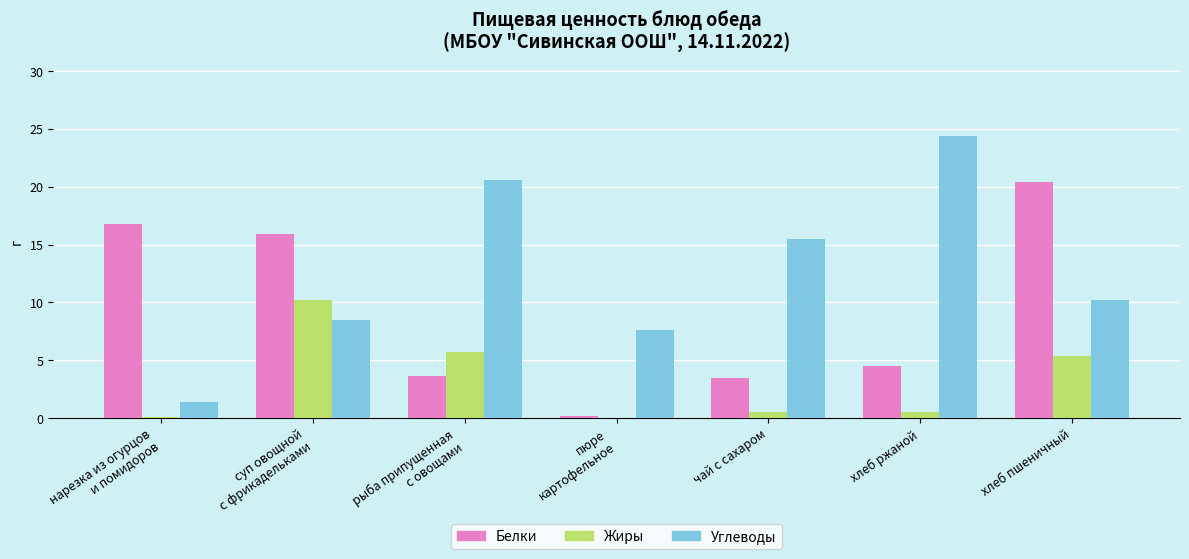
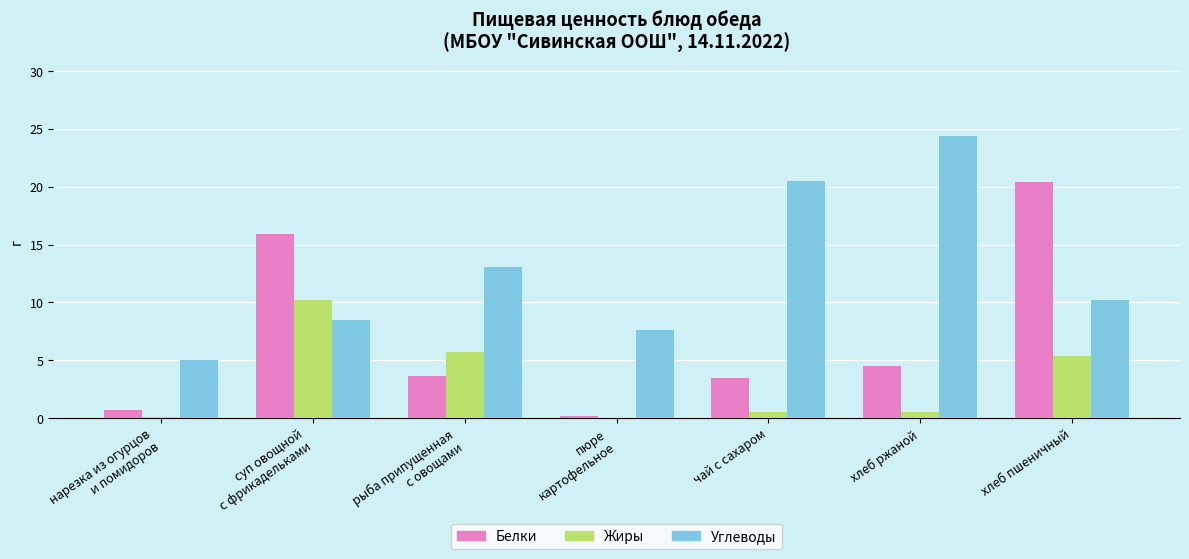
  {
    "Белки": {
-     "нарезка из огурцов и помидоров": 16.8,
+     "нарезка из огурцов и помидоров": 0.7,
      "суп овощной с фрикадельками": 15.9,
      "рыба припущенная с овощами": 3.7,
      "чай с сахаром": 3.5,
      "хлеб ржаной": 4.5,
      "хлеб пшеничный": 20.4
    },
    "Жиры": {
      "суп овощной с фрикадельками": 10.2,
      "рыба припущенная с овощами": 5.8,
      "пюре картофельное": 0.0,
      "чай с сахаром": 0.6,
      "хлеб ржаной": 0.5,
      "хлеб пшеничный": 5.4
    },
    "Углеводы": {
-     "нарезка из огурцов и помидоров": 1.4,
+     "нарезка из огурцов и помидоров": 5.0,
      "суп овощной с фрикадельками": 8.5,
-     "рыба припущенная с овощами": 20.6,
+     "рыба припущенная с овощами": 13.1,
      "пюре картофельное": 7.6,
-     "чай с сахаром": 15.5,
+     "чай с сахаром": 20.5,
      "хлеб ржаной": 24.4,
      "хлеб пшеничный": 10.2
    }
  }
